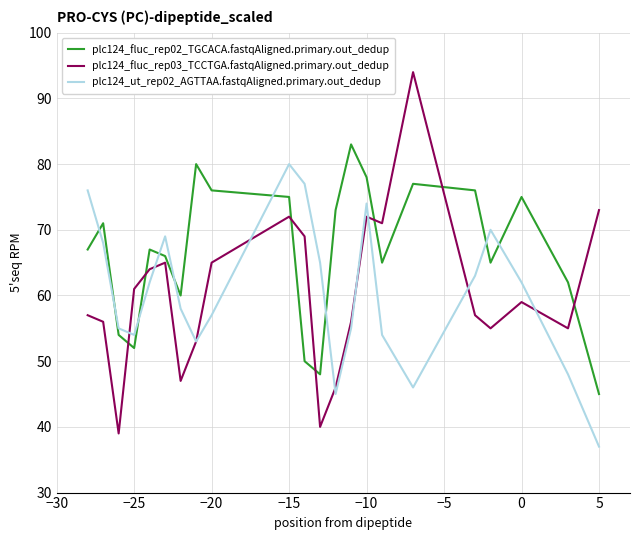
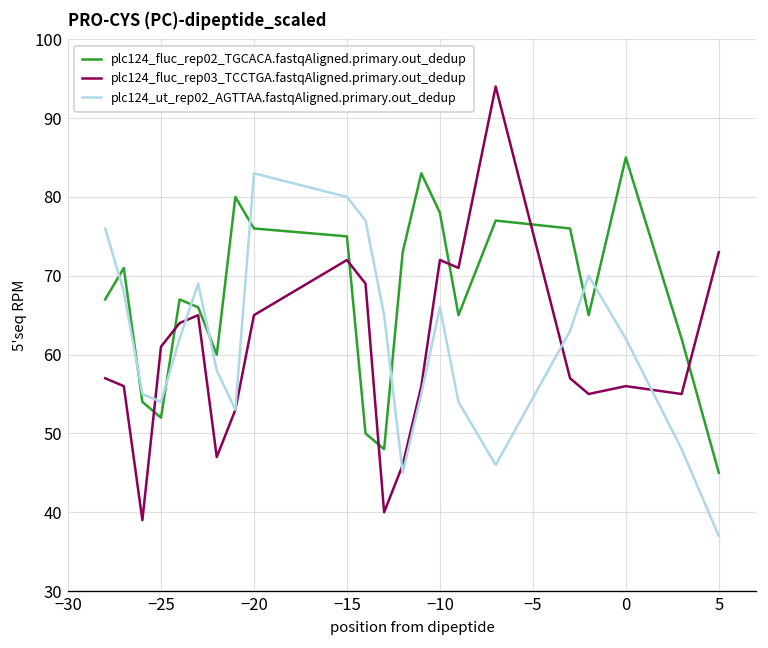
  {
    "plc124_fluc_rep02_TGCACA.fastqAligned.primary.out_dedup": {
      "−25": 52,
      "−20": 76,
      "−15": 75,
      "−10": 78,
-     "0": 75,
+     "0": 85,
      "5": 45
    },
    "plc124_fluc_rep03_TCCTGA.fastqAligned.primary.out_dedup": {
      "−25": 61,
      "−20": 65,
      "−15": 72,
      "−10": 72,
-     "0": 59,
+     "0": 56,
      "5": 73
    },
    "plc124_ut_rep02_AGTTAA.fastqAligned.primary.out_dedup": {
      "−25": 54,
-     "−20": 57,
+     "−20": 83,
      "−15": 80,
-     "−10": 74,
+     "−10": 66,
      "0": 62,
      "5": 37
    }
  }
